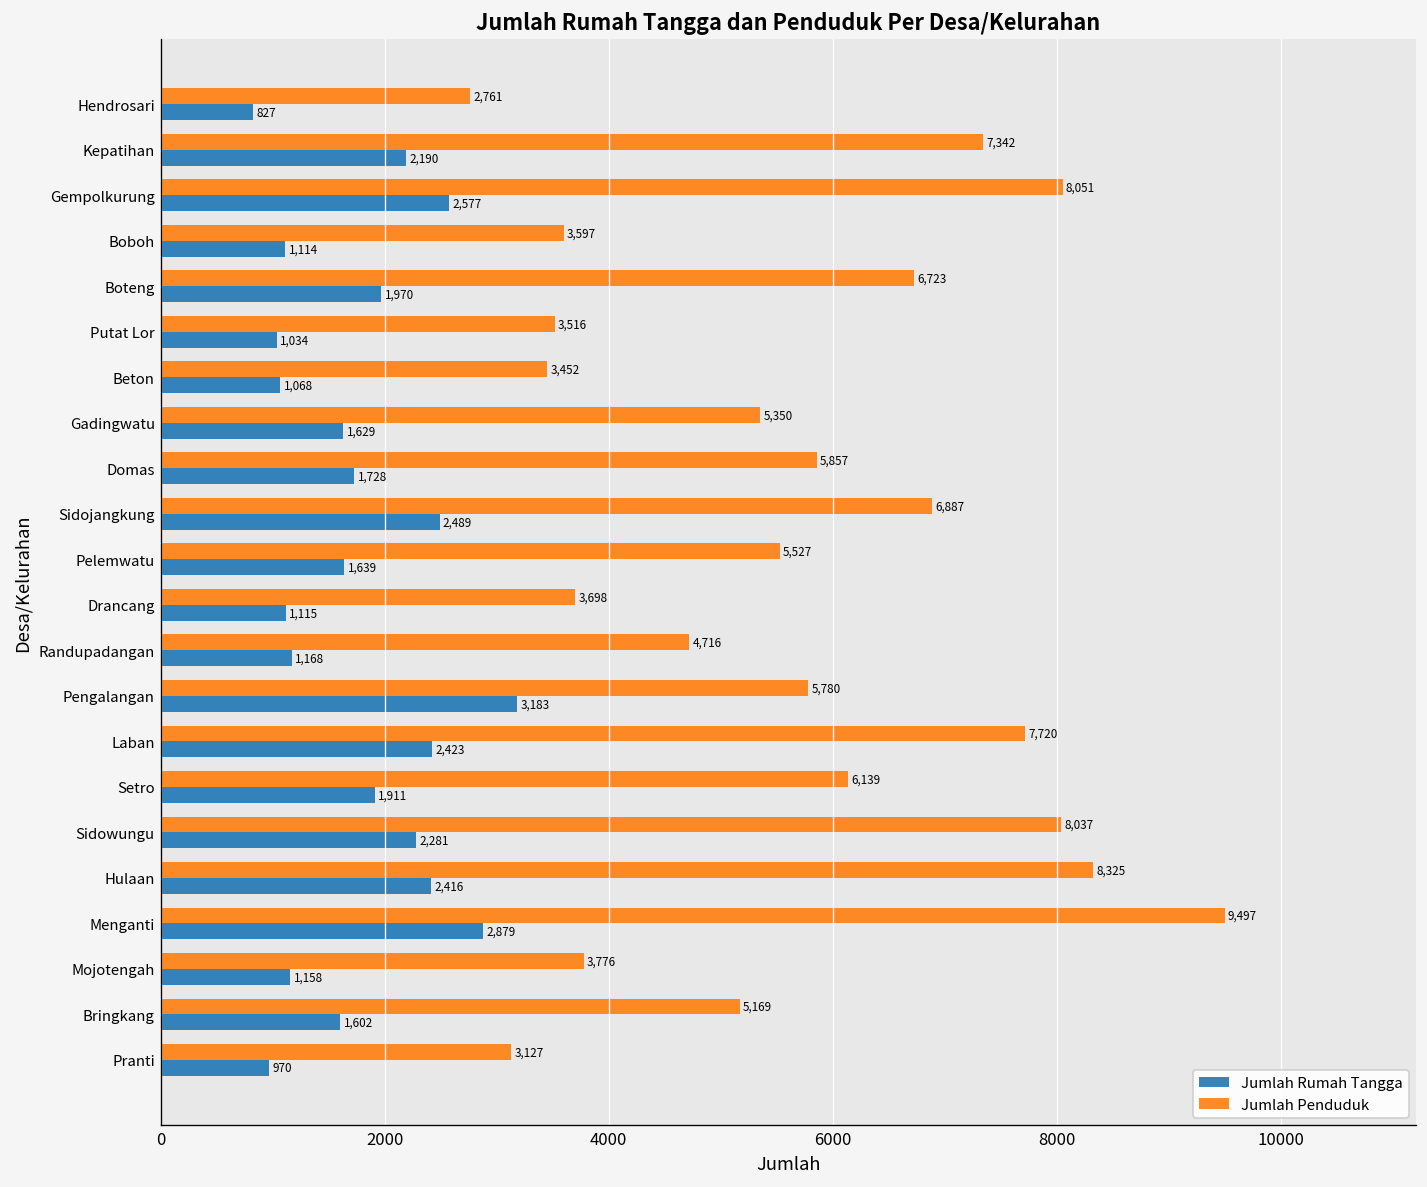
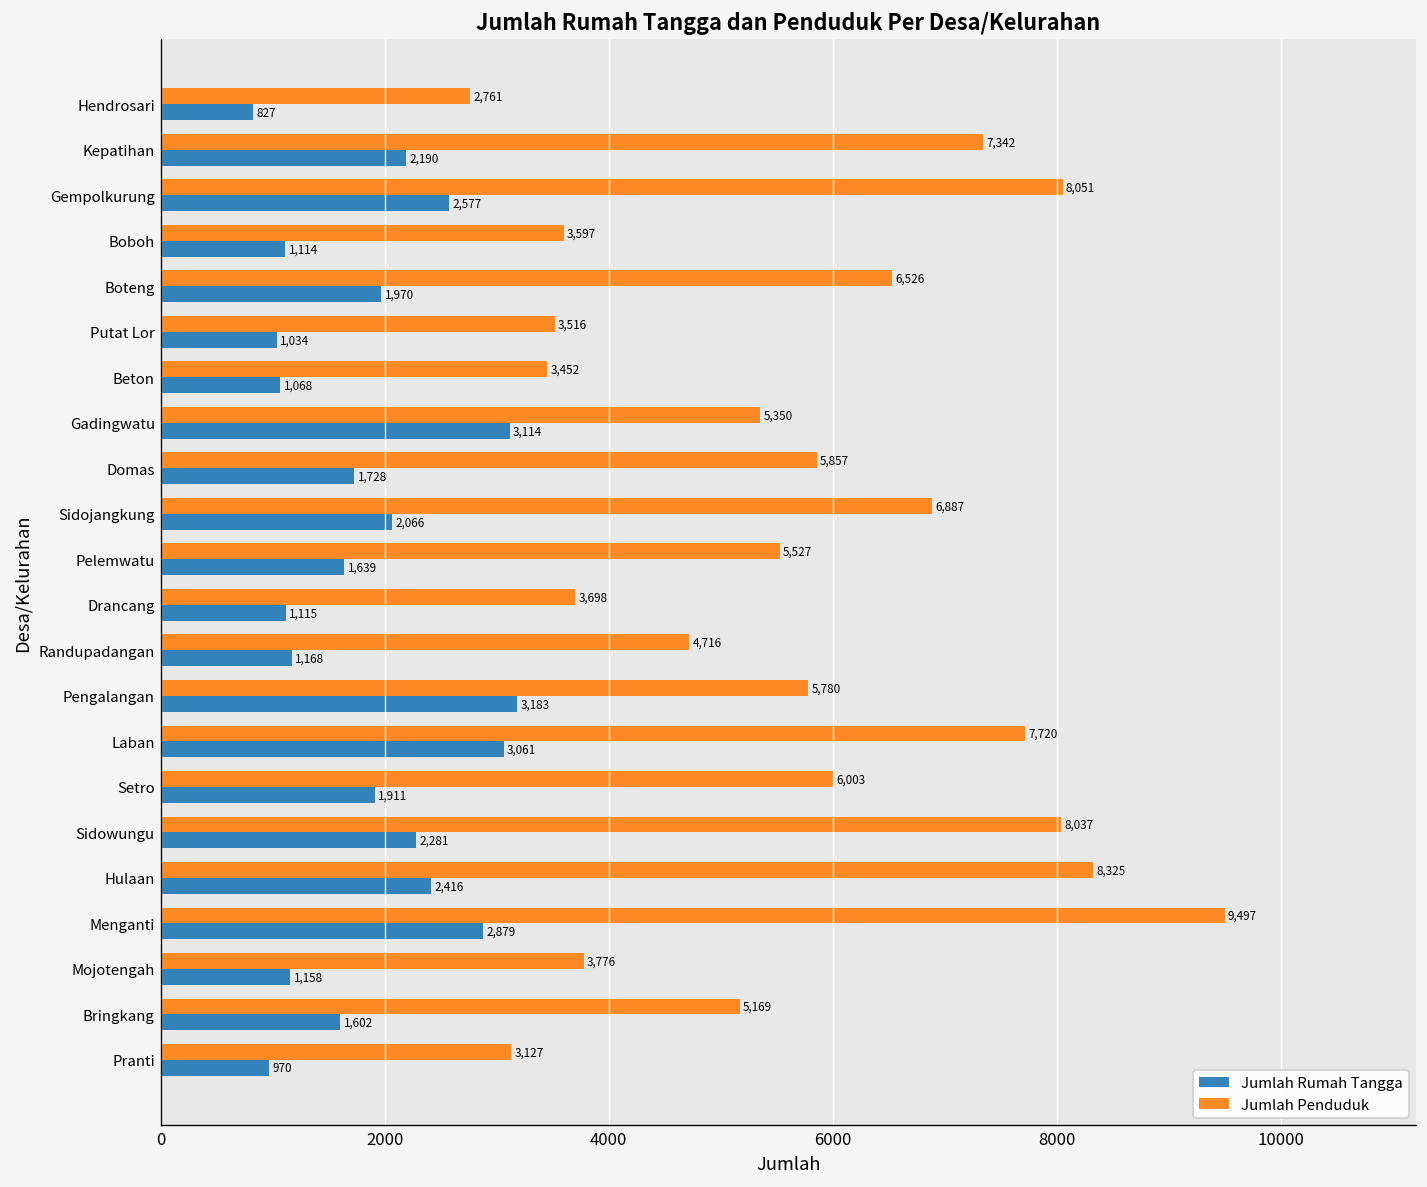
  {
    "Jumlah Rumah Tangga": {
      "Hendrosari": "827",
      "Kepatihan": "2,190",
      "Gempolkurung": "2,577",
      "Boboh": "1,114",
      "Boteng": "1,970",
      "Putat Lor": "1,034",
      "Beton": "1,068",
-     "Gadingwatu": "1,629",
+     "Gadingwatu": "3,114",
      "Domas": "1,728",
-     "Sidojangkung": "2,489",
+     "Sidojangkung": "2,066",
      "Pelemwatu": "1,639",
      "Drancang": "1,115",
      "Randupadangan": "1,168",
      "Pengalangan": "3,183",
-     "Laban": "2,423",
+     "Laban": "3,061",
      "Setro": "1,911",
      "Sidowungu": "2,281",
      "Hulaan": "2,416",
      "Menganti": "2,879",
      "Mojotengah": "1,158",
      "Bringkang": "1,602",
      "Pranti": "970"
    },
    "Jumlah Penduduk": {
      "Hendrosari": "2,761",
      "Kepatihan": "7,342",
      "Gempolkurung": "8,051",
      "Boboh": "3,597",
-     "Boteng": "6,723",
+     "Boteng": "6,526",
      "Putat Lor": "3,516",
      "Beton": "3,452",
      "Gadingwatu": "5,350",
      "Domas": "5,857",
      "Sidojangkung": "6,887",
      "Pelemwatu": "5,527",
      "Drancang": "3,698",
      "Randupadangan": "4,716",
      "Pengalangan": "5,780",
      "Laban": "7,720",
-     "Setro": "6,139",
+     "Setro": "6,003",
      "Sidowungu": "8,037",
      "Hulaan": "8,325",
      "Menganti": "9,497",
      "Mojotengah": "3,776",
      "Bringkang": "5,169",
      "Pranti": "3,127"
    }
  }
